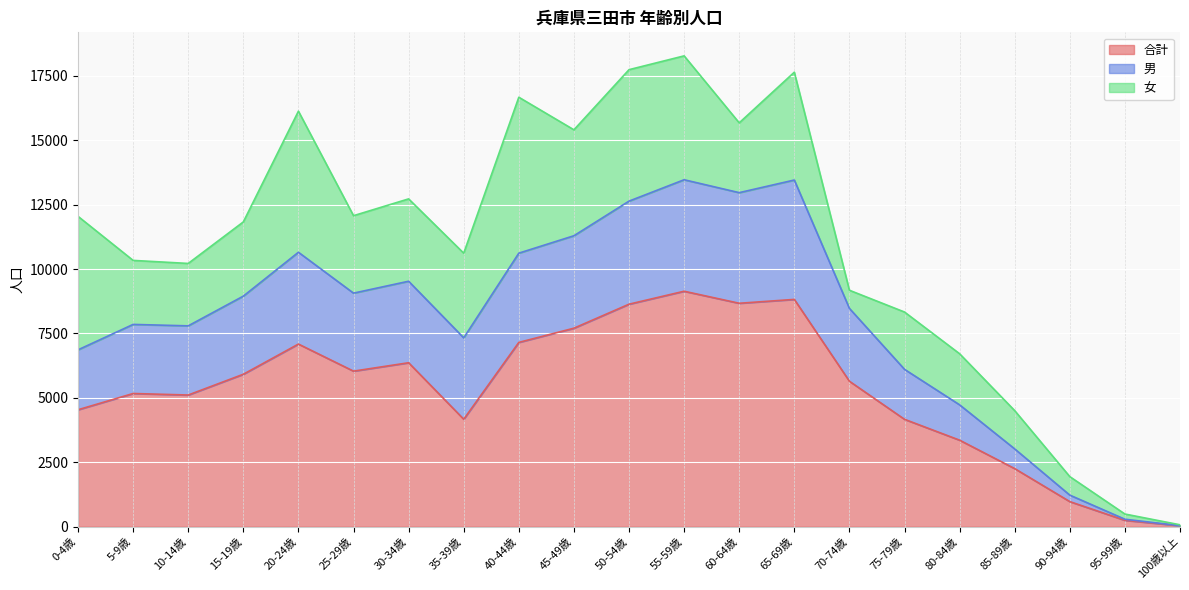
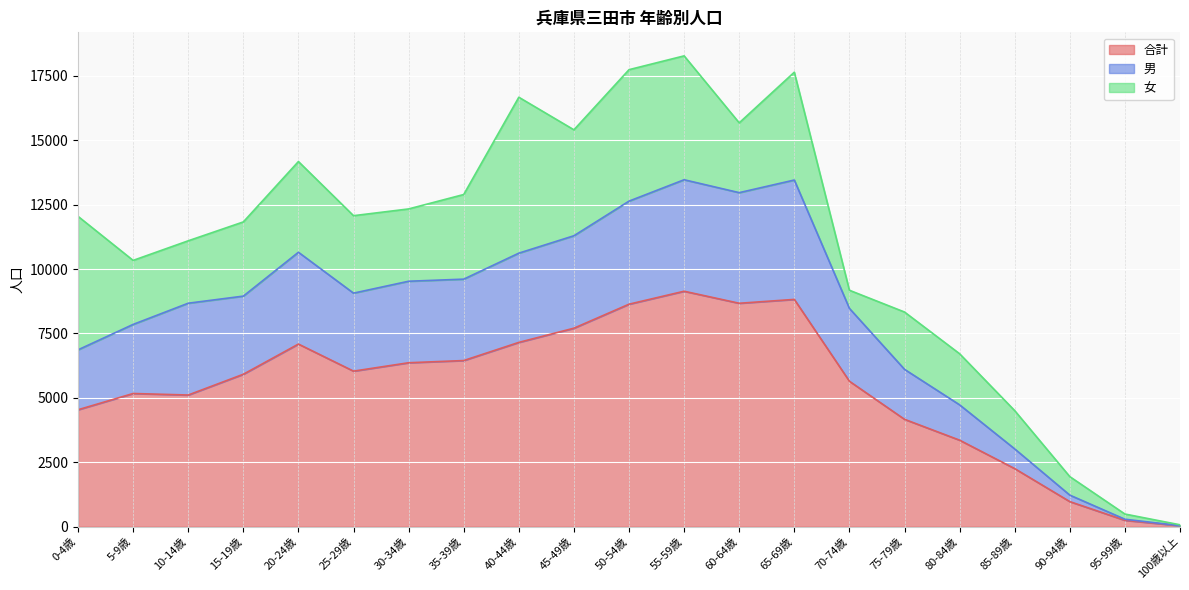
  {
    "合計": {
      "0-4歳": 4500,
      "5-9歳": 5200,
      "10-14歳": 5100,
      "15-19歳": 5900,
      "20-24歳": 7100,
      "25-29歳": 6000,
      "30-34歳": 6400,
-     "35-39歳": 4200,
+     "35-39歳": 6400,
      "40-44歳": 7200,
      "45-49歳": 7700,
      "50-54歳": 8600,
      "55-59歳": 9100,
      "60-64歳": 8700,
      "65-69歳": 8800,
      "70-74歳": 5600,
      "75-79歳": 4200,
      "80-84歳": 3400,
      "85-89歳": 2300,
      "90-94歳": 1000
    },
    "男": {
      "0-4歳": 2300,
      "5-9歳": 2700,
-     "10-14歳": 2700,
+     "10-14歳": 3600,
      "15-19歳": 3000,
      "20-24歳": 3600,
      "25-29歳": 3000,
      "30-34歳": 3200,
      "35-39歳": 3200,
      "40-44歳": 3500,
      "45-49歳": 3600,
      "50-54歳": 4000,
      "55-59歳": 4300,
      "60-64歳": 4300,
      "65-69歳": 4600,
      "70-74歳": 2800,
      "75-79歳": 1900,
      "80-84歳": 1400,
      "85-89歳": 800,
      "90-94歳": 300
    },
    "女": {
      "0-4歳": 5200,
      "5-9歳": 2500,
      "10-14歳": 2400,
      "15-19歳": 2900,
-     "20-24歳": 5500,
+     "20-24歳": 3500,
      "25-29歳": 3000,
-     "30-34歳": 3200,
+     "30-34歳": 2800,
      "35-39歳": 3300,
      "40-44歳": 6100,
      "45-49歳": 4100,
      "50-54歳": 5100,
      "55-59歳": 4800,
      "60-64歳": 2700,
      "65-69歳": 4200,
      "70-74歳": 700,
      "75-79歳": 2200,
      "80-84歳": 2000,
      "85-89歳": 1500,
      "90-94歳": 700,
      "95-99歳": 200
    }
  }
